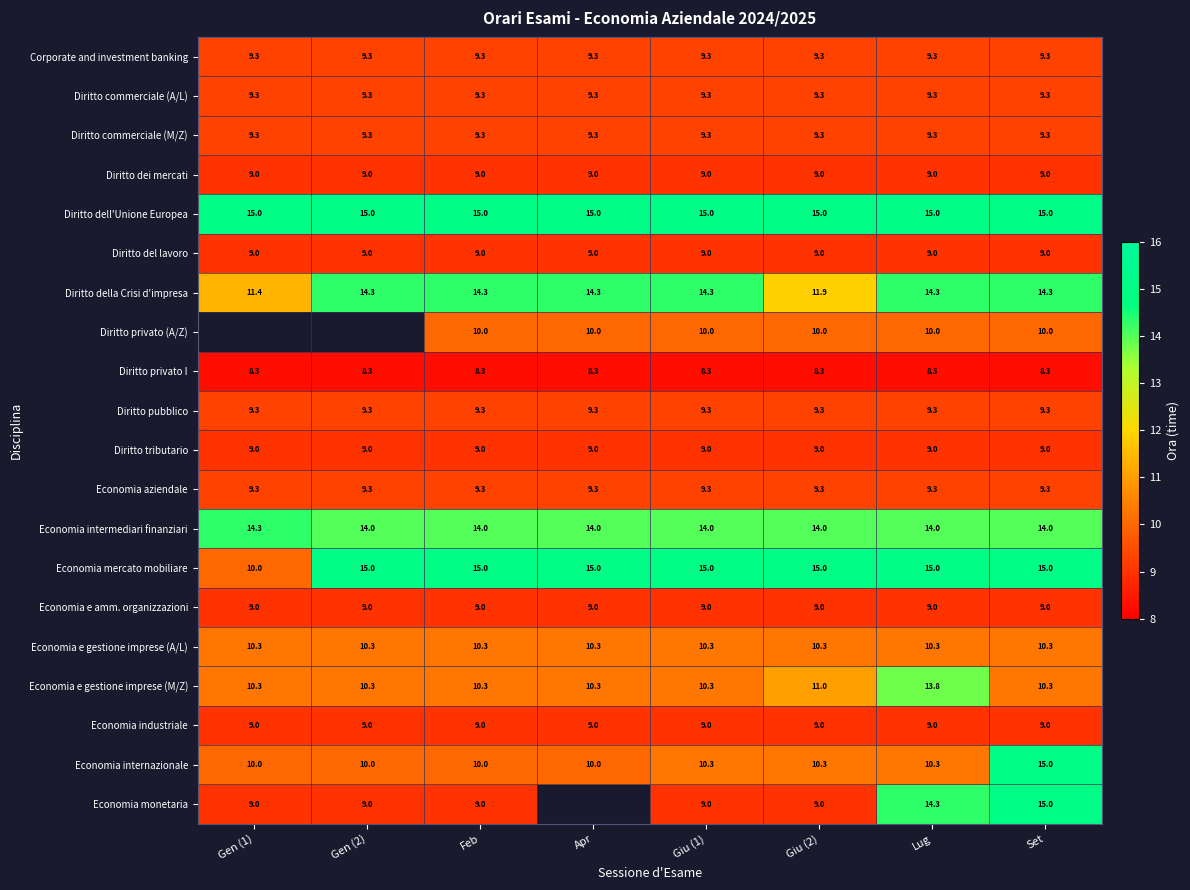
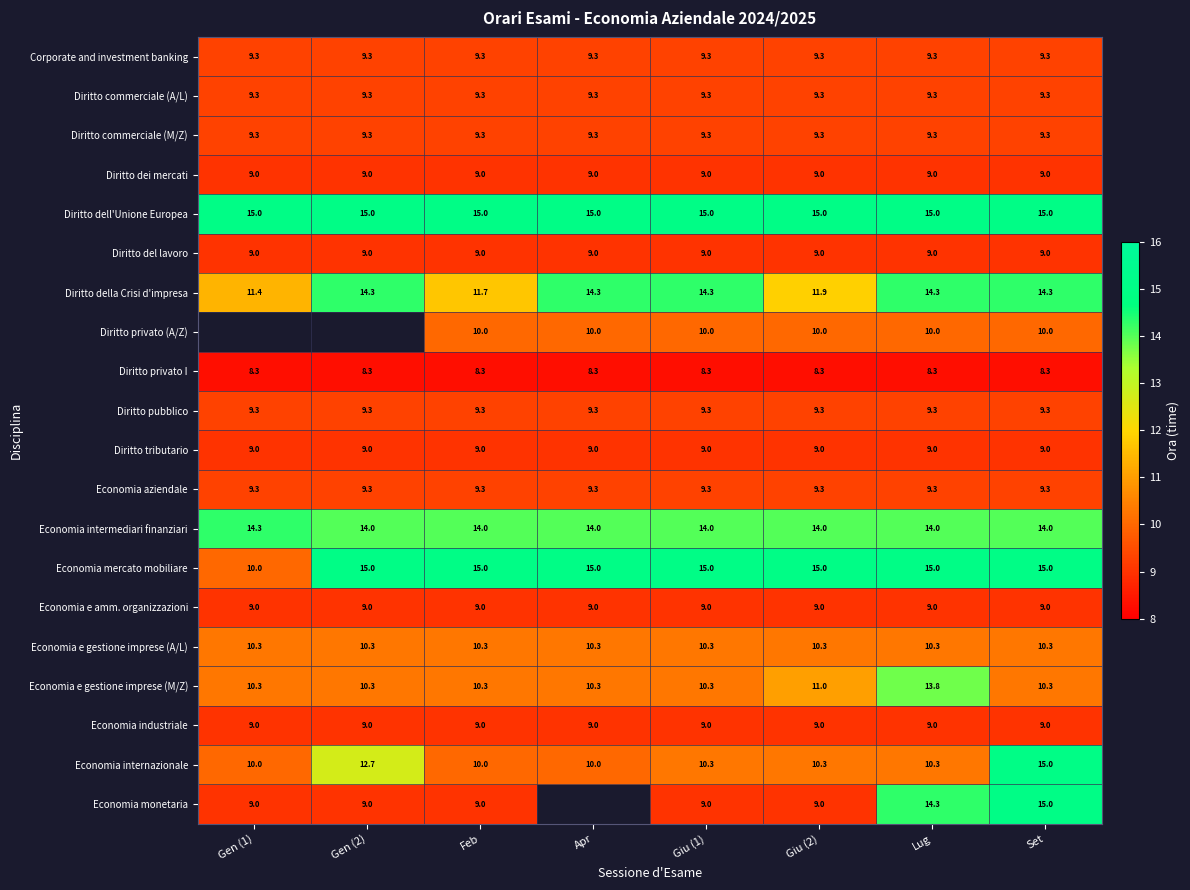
  {
    "Corporate and investment banking": {
      "Gen (1)": 9.3,
      "Gen (2)": 9.3,
      "Feb": 9.3,
      "Apr": 9.3,
      "Giu (1)": 9.3,
      "Giu (2)": 9.3,
      "Lug": 9.3,
      "Set": 9.3
    },
    "Diritto commerciale (A/L)": {
      "Gen (1)": 9.3,
      "Gen (2)": 9.3,
      "Feb": 9.3,
      "Apr": 9.3,
      "Giu (1)": 9.3,
      "Giu (2)": 9.3,
      "Lug": 9.3,
      "Set": 9.3
    },
    "Diritto commerciale (M/Z)": {
      "Gen (1)": 9.3,
      "Gen (2)": 9.3,
      "Feb": 9.3,
      "Apr": 9.3,
      "Giu (1)": 9.3,
      "Giu (2)": 9.3,
      "Lug": 9.3,
      "Set": 9.3
    },
    "Diritto dei mercati": {
      "Gen (1)": 9.0,
      "Gen (2)": 9.0,
      "Feb": 9.0,
      "Apr": 9.0,
      "Giu (1)": 9.0,
      "Giu (2)": 9.0,
      "Lug": 9.0,
      "Set": 9.0
    },
    "Diritto dell'Unione Europea": {
      "Gen (1)": 15.0,
      "Gen (2)": 15.0,
      "Feb": 15.0,
      "Apr": 15.0,
      "Giu (1)": 15.0,
      "Giu (2)": 15.0,
      "Lug": 15.0,
      "Set": 15.0
    },
    "Diritto del lavoro": {
      "Gen (1)": 9.0,
      "Gen (2)": 9.0,
      "Feb": 9.0,
      "Apr": 9.0,
      "Giu (1)": 9.0,
      "Giu (2)": 9.0,
      "Lug": 9.0,
      "Set": 9.0
    },
    "Diritto della Crisi d'impresa": {
      "Gen (1)": 11.4,
      "Gen (2)": 14.3,
-     "Feb": 14.3,
+     "Feb": 11.7,
      "Apr": 14.3,
      "Giu (1)": 14.3,
      "Giu (2)": 11.9,
      "Lug": 14.3,
      "Set": 14.3
    },
    "Diritto privato (A/Z)": {
      "Feb": 10.0,
      "Apr": 10.0,
      "Giu (1)": 10.0,
      "Giu (2)": 10.0,
      "Lug": 10.0,
      "Set": 10.0
    },
    "Diritto privato I": {
      "Gen (1)": 8.3,
      "Gen (2)": 8.3,
      "Feb": 8.3,
      "Apr": 8.3,
      "Giu (1)": 8.3,
      "Giu (2)": 8.3,
      "Lug": 8.3,
      "Set": 8.3
    },
    "Diritto pubblico": {
      "Gen (1)": 9.3,
      "Gen (2)": 9.3,
      "Feb": 9.3,
      "Apr": 9.3,
      "Giu (1)": 9.3,
      "Giu (2)": 9.3,
      "Lug": 9.3,
      "Set": 9.3
    },
    "Diritto tributario": {
      "Gen (1)": 9.0,
      "Gen (2)": 9.0,
      "Feb": 9.0,
      "Apr": 9.0,
      "Giu (1)": 9.0,
      "Giu (2)": 9.0,
      "Lug": 9.0,
      "Set": 9.0
    },
    "Economia aziendale": {
      "Gen (1)": 9.3,
      "Gen (2)": 9.3,
      "Feb": 9.3,
      "Apr": 9.3,
      "Giu (1)": 9.3,
      "Giu (2)": 9.3,
      "Lug": 9.3,
      "Set": 9.3
    },
    "Economia intermediari finanziari": {
      "Gen (1)": 14.3,
      "Gen (2)": 14.0,
      "Feb": 14.0,
      "Apr": 14.0,
      "Giu (1)": 14.0,
      "Giu (2)": 14.0,
      "Lug": 14.0,
      "Set": 14.0
    },
    "Economia mercato mobiliare": {
      "Gen (1)": 10.0,
      "Gen (2)": 15.0,
      "Feb": 15.0,
      "Apr": 15.0,
      "Giu (1)": 15.0,
      "Giu (2)": 15.0,
      "Lug": 15.0,
      "Set": 15.0
    },
    "Economia e amm. organizzazioni": {
      "Gen (1)": 9.0,
      "Gen (2)": 9.0,
      "Feb": 9.0,
      "Apr": 9.0,
      "Giu (1)": 9.0,
      "Giu (2)": 9.0,
      "Lug": 9.0,
      "Set": 9.0
    },
    "Economia e gestione imprese (A/L)": {
      "Gen (1)": 10.3,
      "Gen (2)": 10.3,
      "Feb": 10.3,
      "Apr": 10.3,
      "Giu (1)": 10.3,
      "Giu (2)": 10.3,
      "Lug": 10.3,
      "Set": 10.3
    },
    "Economia e gestione imprese (M/Z)": {
      "Gen (1)": 10.3,
      "Gen (2)": 10.3,
      "Feb": 10.3,
      "Apr": 10.3,
      "Giu (1)": 10.3,
      "Giu (2)": 11.0,
      "Lug": 13.8,
      "Set": 10.3
    },
    "Economia industriale": {
      "Gen (1)": 9.0,
      "Gen (2)": 9.0,
      "Feb": 9.0,
      "Apr": 9.0,
      "Giu (1)": 9.0,
      "Giu (2)": 9.0,
      "Lug": 9.0,
      "Set": 9.0
    },
    "Economia internazionale": {
      "Gen (1)": 10.0,
-     "Gen (2)": 10.0,
+     "Gen (2)": 12.7,
      "Feb": 10.0,
      "Apr": 10.0,
      "Giu (1)": 10.3,
      "Giu (2)": 10.3,
      "Lug": 10.3,
      "Set": 15.0
    },
    "Economia monetaria": {
      "Gen (1)": 9.0,
      "Gen (2)": 9.0,
      "Feb": 9.0,
      "Giu (1)": 9.0,
      "Giu (2)": 9.0,
      "Lug": 14.3,
      "Set": 15.0
    }
  }
